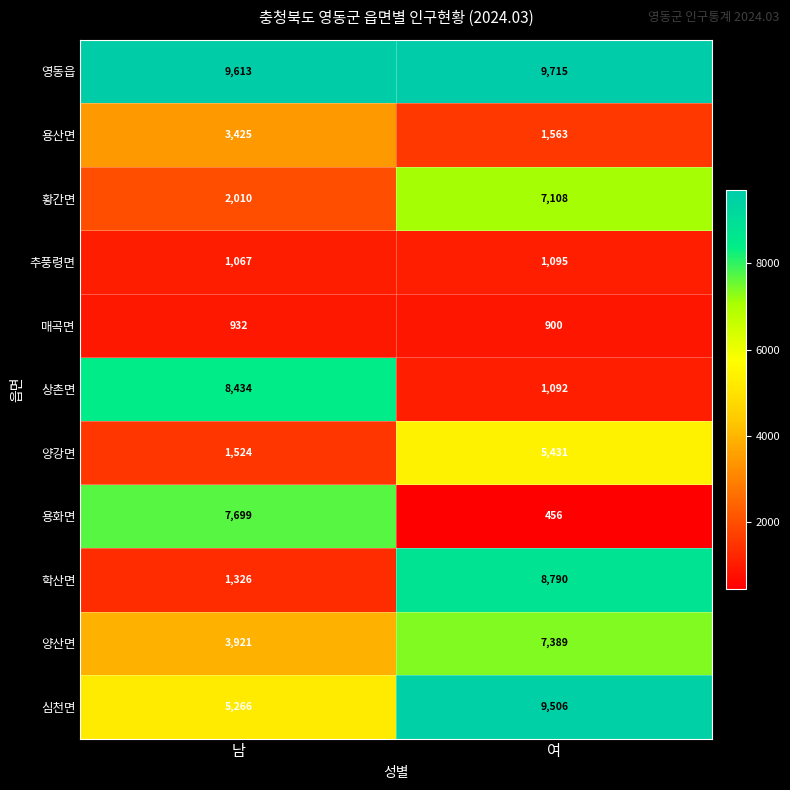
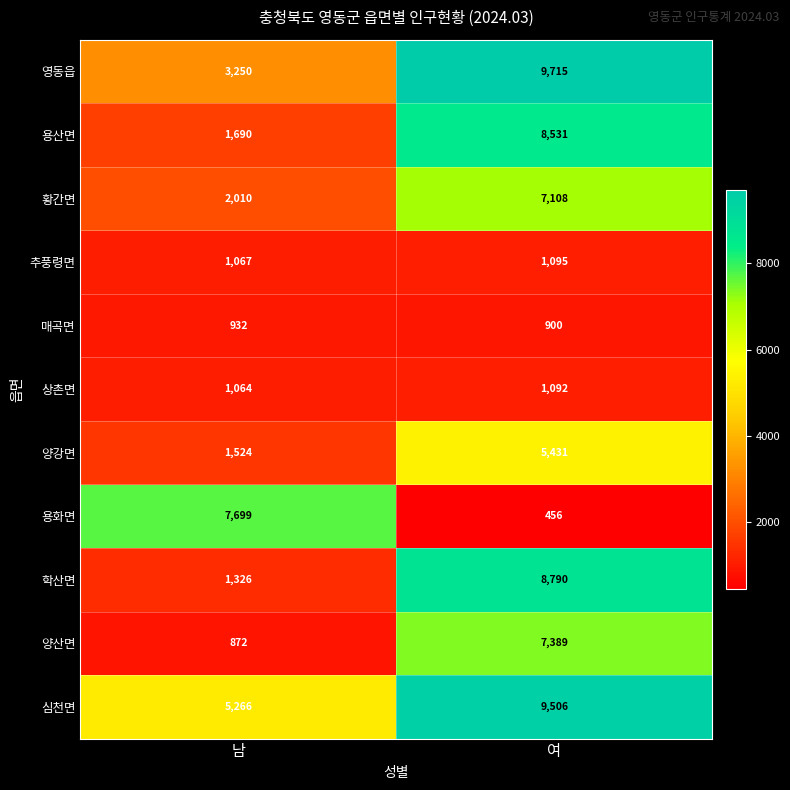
  {
    "영동읍": {
-     "남": "9,613",
+     "남": "3,250",
      "여": "9,715"
    },
    "용산면": {
-     "남": "3,425",
-     "여": "1,563"
+     "남": "1,690",
+     "여": "8,531"
    },
    "황간면": {
      "남": "2,010",
      "여": "7,108"
    },
    "추풍령면": {
      "남": "1,067",
      "여": "1,095"
    },
    "매곡면": {
      "남": "932",
      "여": "900"
    },
    "상촌면": {
-     "남": "8,434",
+     "남": "1,064",
      "여": "1,092"
    },
    "양강면": {
      "남": "1,524",
      "여": "5,431"
    },
    "용화면": {
      "남": "7,699",
      "여": "456"
    },
    "학산면": {
      "남": "1,326",
      "여": "8,790"
    },
    "양산면": {
-     "남": "3,921",
+     "남": "872",
      "여": "7,389"
    },
    "심천면": {
      "남": "5,266",
      "여": "9,506"
    }
  }
